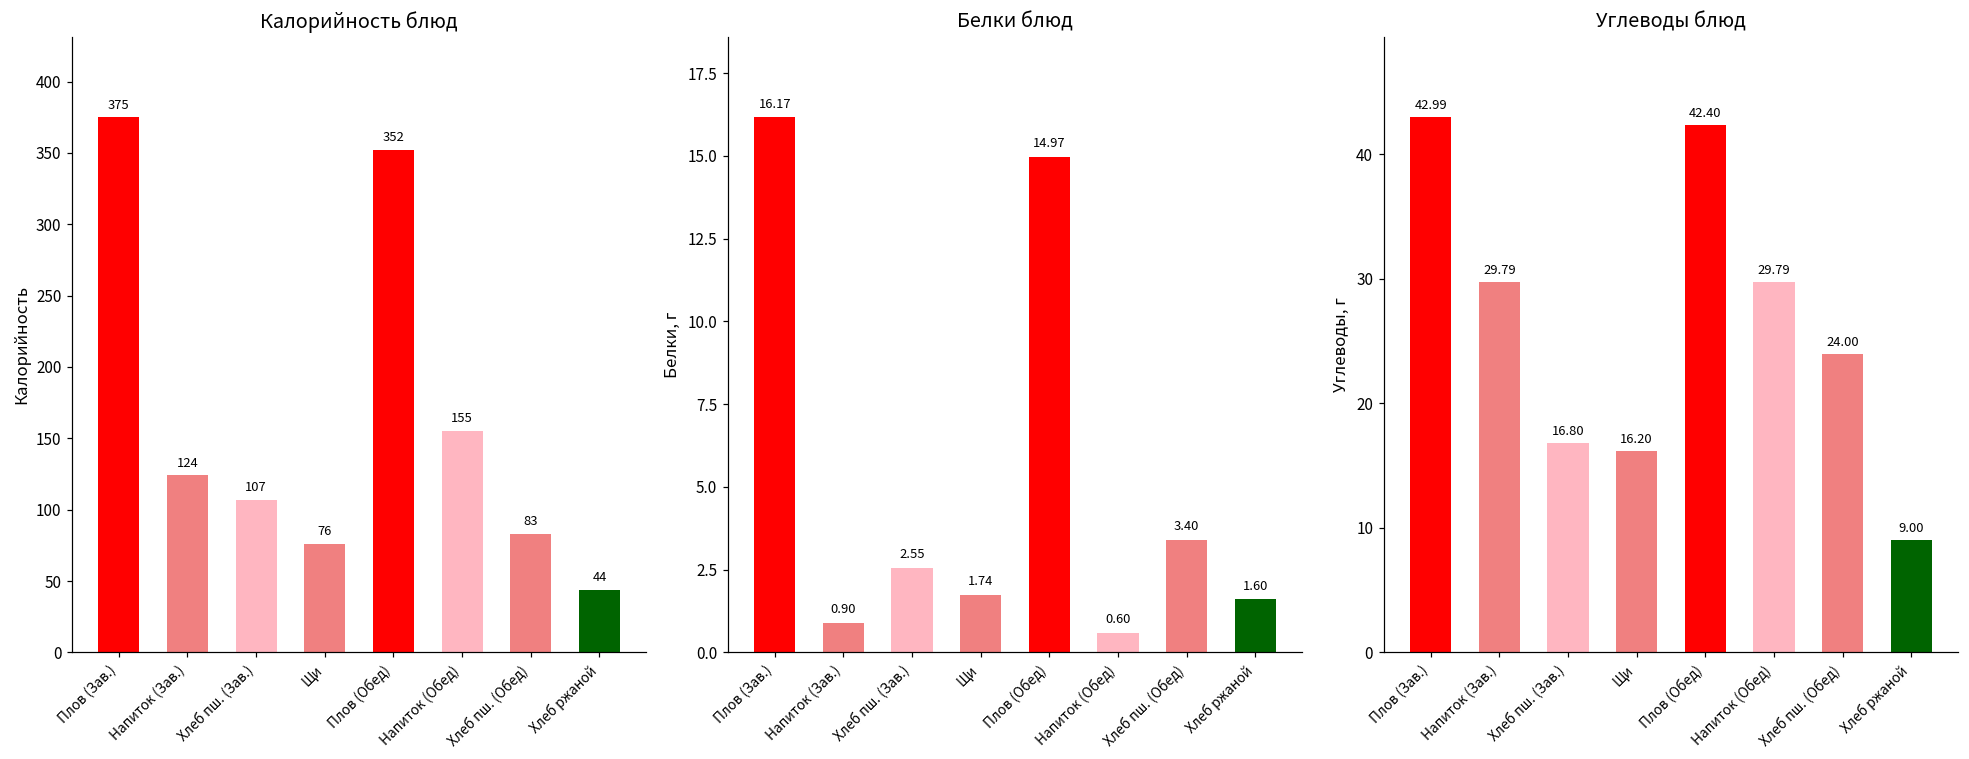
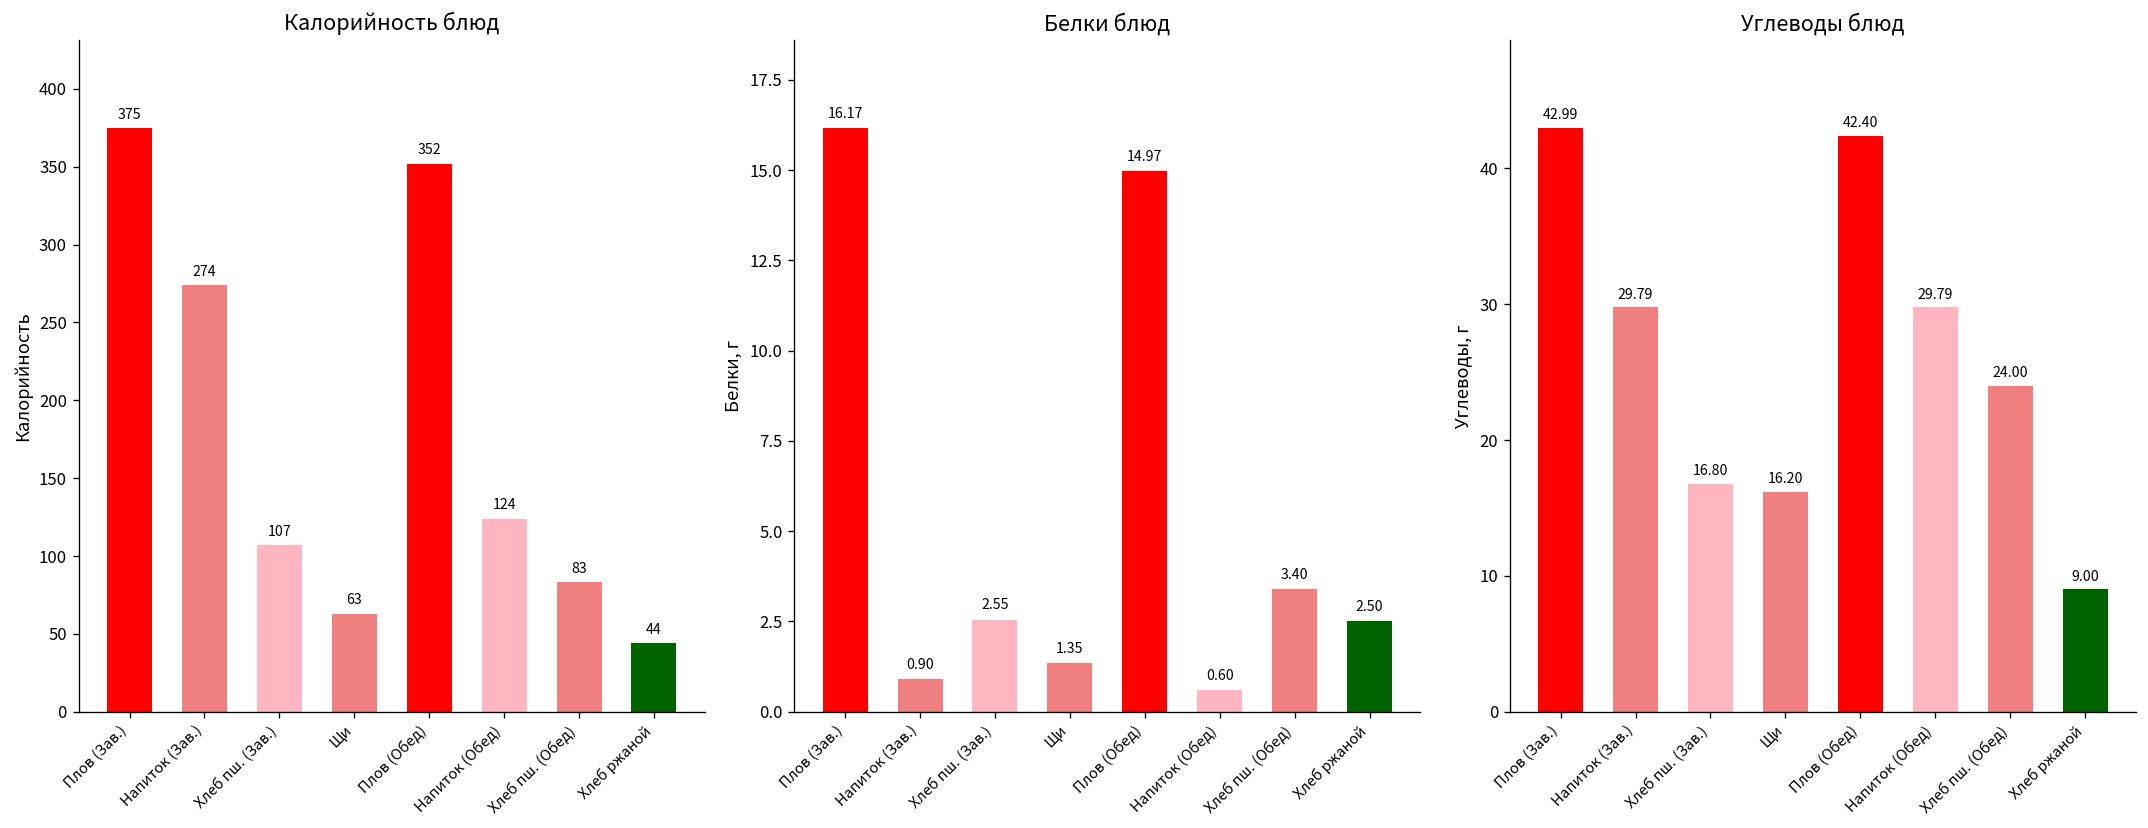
  {
    "Калорийность блюд": {
      "Плов (Зав.)": 375,
-     "Напиток (Зав.)": 124,
+     "Напиток (Зав.)": 274,
      "Хлеб пш. (Зав.)": 107,
-     "Щи": 76,
+     "Щи": 63,
      "Плов (Обед)": 352,
-     "Напиток (Обед)": 155,
+     "Напиток (Обед)": 124,
      "Хлеб пш. (Обед)": 83,
      "Хлеб ржаной": 44
    },
    "Белки блюд": {
      "Плов (Зав.)": 16.17,
      "Напиток (Зав.)": 0.90,
      "Хлеб пш. (Зав.)": 2.55,
-     "Щи": 1.74,
+     "Щи": 1.35,
      "Плов (Обед)": 14.97,
      "Напиток (Обед)": 0.60,
      "Хлеб пш. (Обед)": 3.40,
-     "Хлеб ржаной": 1.60
+     "Хлеб ржаной": 2.50
    },
    "Углеводы блюд": {
      "Плов (Зав.)": 42.99,
      "Напиток (Зав.)": 29.79,
      "Хлеб пш. (Зав.)": 16.80,
      "Щи": 16.20,
      "Плов (Обед)": 42.40,
      "Напиток (Обед)": 29.79,
      "Хлеб пш. (Обед)": 24.00,
      "Хлеб ржаной": 9.00
    }
  }
